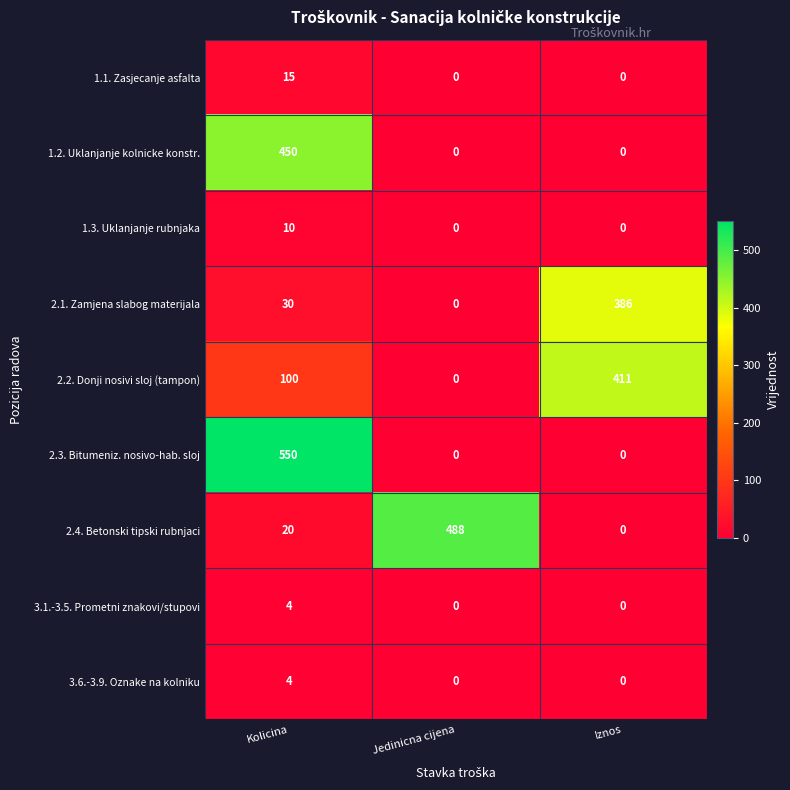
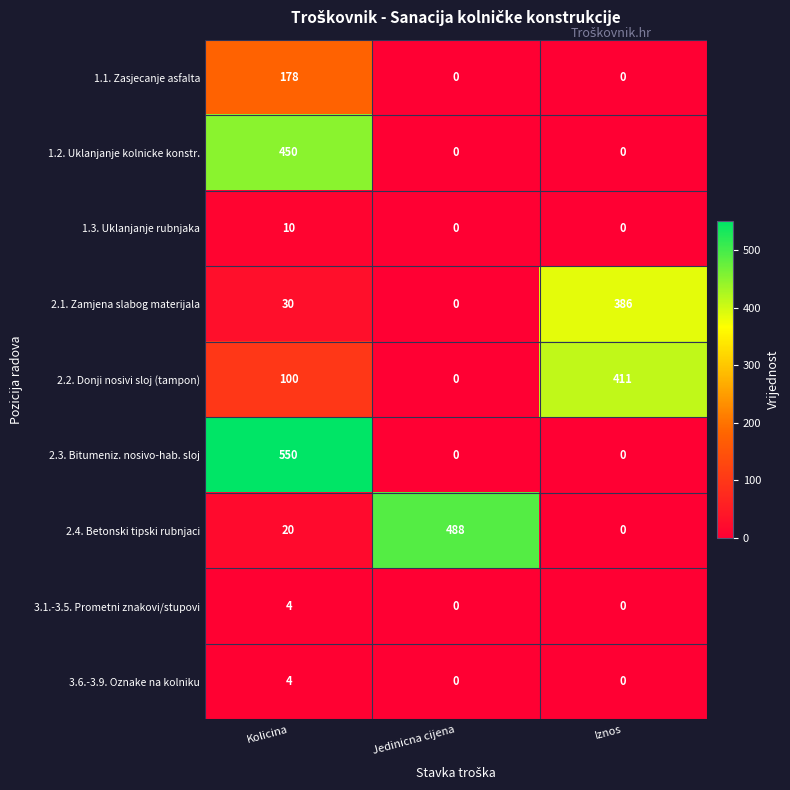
  {
    "1.1. Zasjecanje asfalta": {
-     "Kolicina": 15,
+     "Kolicina": 178,
      "Jedinicna cijena": 0,
      "Iznos": 0
    },
    "1.2. Uklanjanje kolnicke konstr.": {
      "Kolicina": 450,
      "Jedinicna cijena": 0,
      "Iznos": 0
    },
    "1.3. Uklanjanje rubnjaka": {
      "Kolicina": 10,
      "Jedinicna cijena": 0,
      "Iznos": 0
    },
    "2.1. Zamjena slabog materijala": {
      "Kolicina": 30,
      "Jedinicna cijena": 0,
      "Iznos": 386
    },
    "2.2. Donji nosivi sloj (tampon)": {
      "Kolicina": 100,
      "Jedinicna cijena": 0,
      "Iznos": 411
    },
    "2.3. Bitumeniz. nosivo-hab. sloj": {
      "Kolicina": 550,
      "Jedinicna cijena": 0,
      "Iznos": 0
    },
    "2.4. Betonski tipski rubnjaci": {
      "Kolicina": 20,
      "Jedinicna cijena": 488,
      "Iznos": 0
    },
    "3.1.-3.5. Prometni znakovi/stupovi": {
      "Kolicina": 4,
      "Jedinicna cijena": 0,
      "Iznos": 0
    },
    "3.6.-3.9. Oznake na kolniku": {
      "Kolicina": 4,
      "Jedinicna cijena": 0,
      "Iznos": 0
    }
  }
